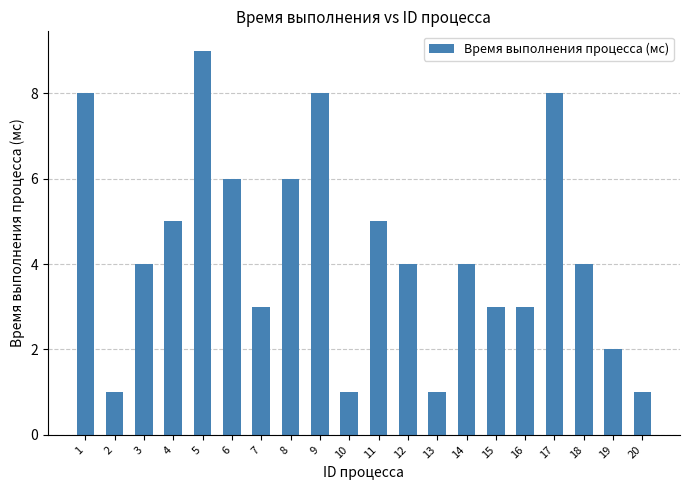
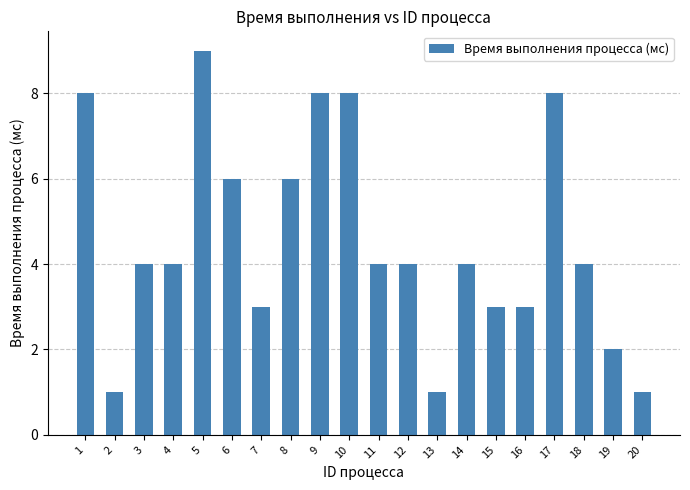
  {
    "1": 8,
    "2": 1,
    "3": 4,
-   "4": 5,
+   "4": 4,
    "5": 9,
    "6": 6,
    "7": 3,
    "8": 6,
    "9": 8,
-   "10": 1,
-   "11": 5,
+   "10": 8,
+   "11": 4,
    "12": 4,
    "13": 1,
    "14": 4,
    "15": 3,
    "16": 3,
    "17": 8,
    "18": 4,
    "19": 2,
    "20": 1
  }
